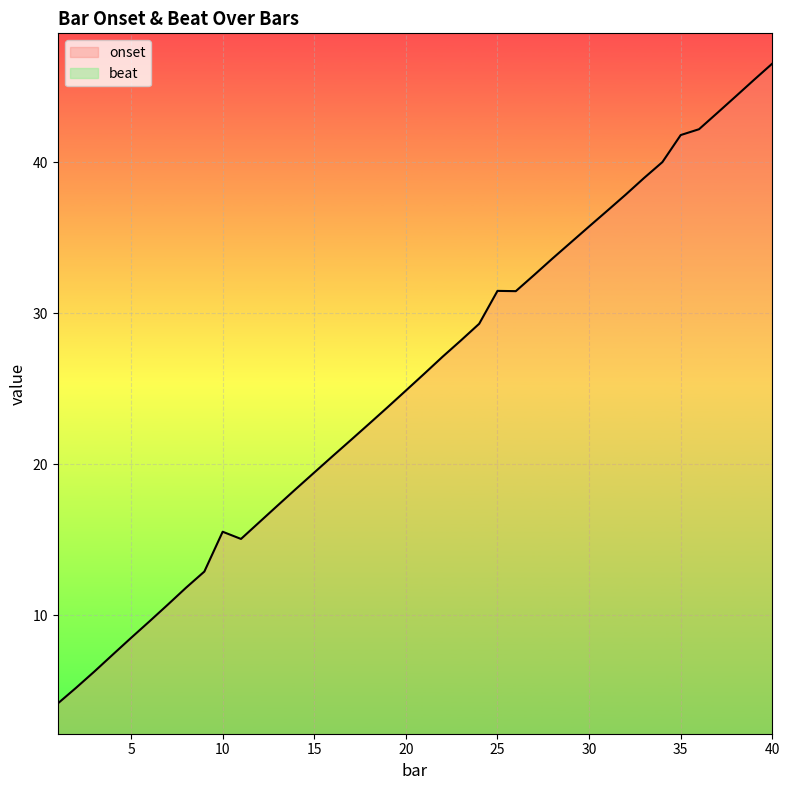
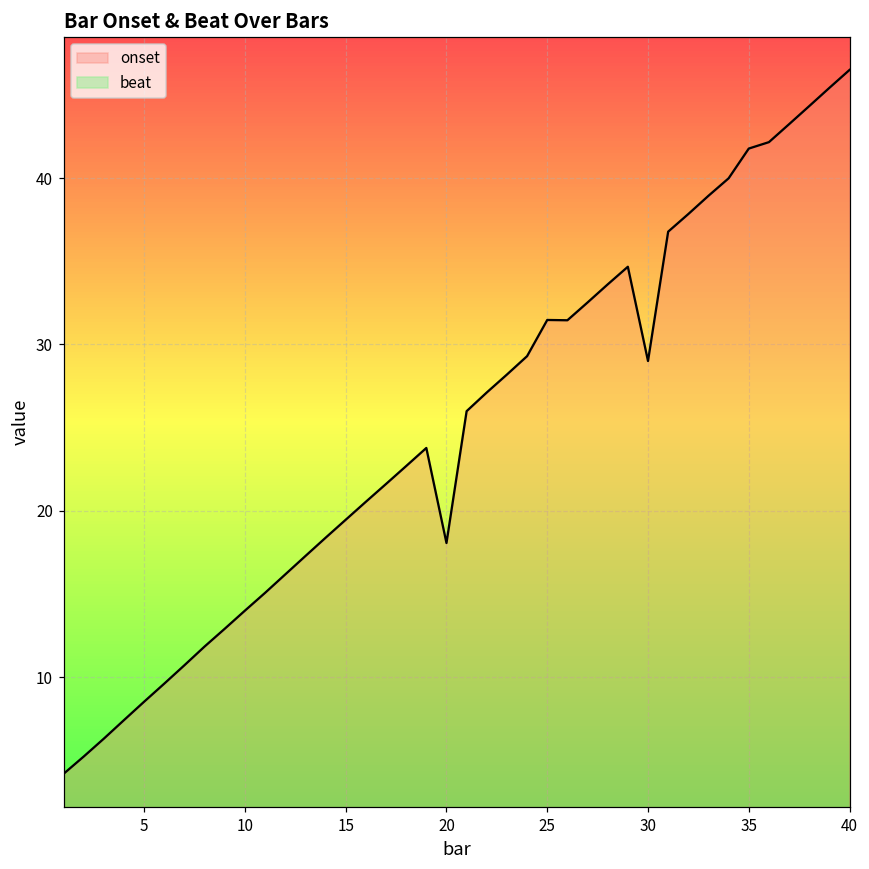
  {
    "onset": {
      "5": 8.5,
-     "10": 15.5,
+     "10": 14.0,
      "15": 19.5,
-     "20": 24.9,
+     "20": 18.1,
      "25": 31.5,
-     "30": 35.7,
+     "30": 29.0,
      "35": 41.8,
      "40": 46.5
    }
  }
